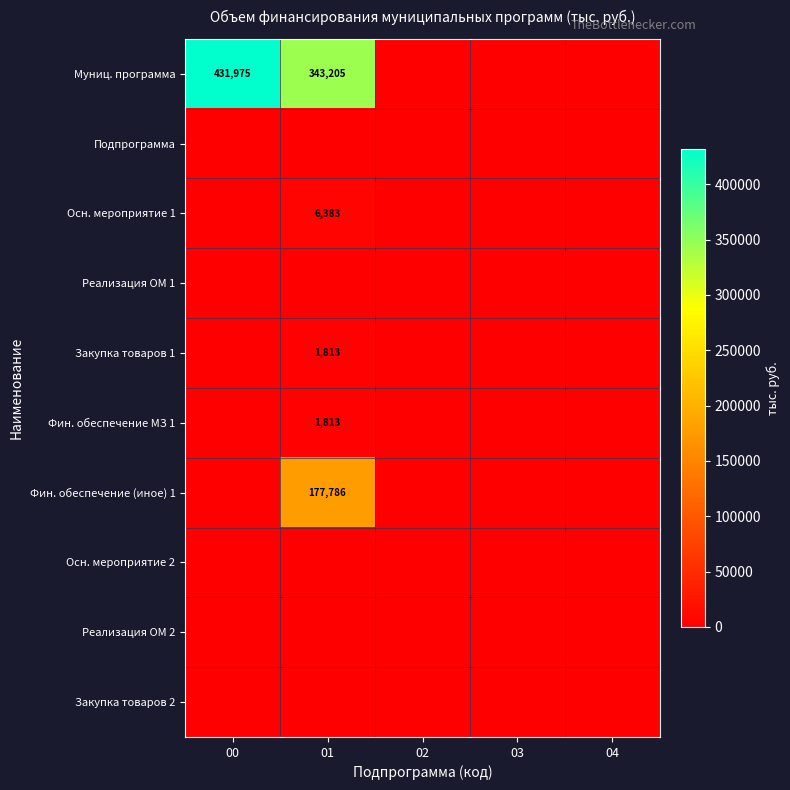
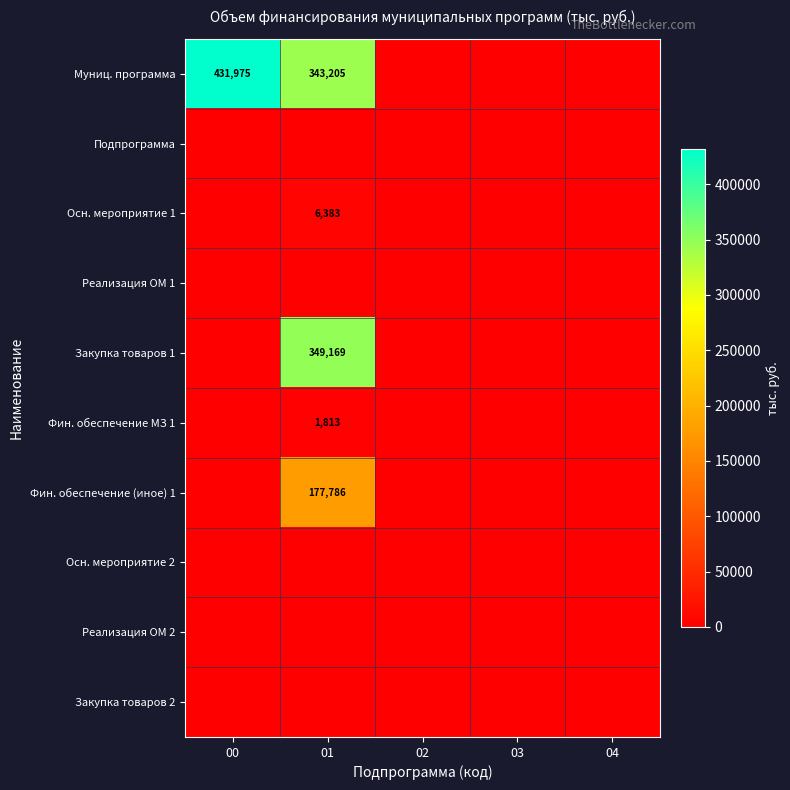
  {
    "Муниц. программа": {
      "00": "431,975",
      "01": "343,205"
    },
    "Осн. мероприятие 1": {
      "01": "6,383"
    },
    "Закупка товаров 1": {
-     "01": "1,813"
+     "01": "349,169"
    },
    "Фин. обеспечение МЗ 1": {
      "01": "1,813"
    },
    "Фин. обеспечение (иное) 1": {
      "01": "177,786"
    }
  }
